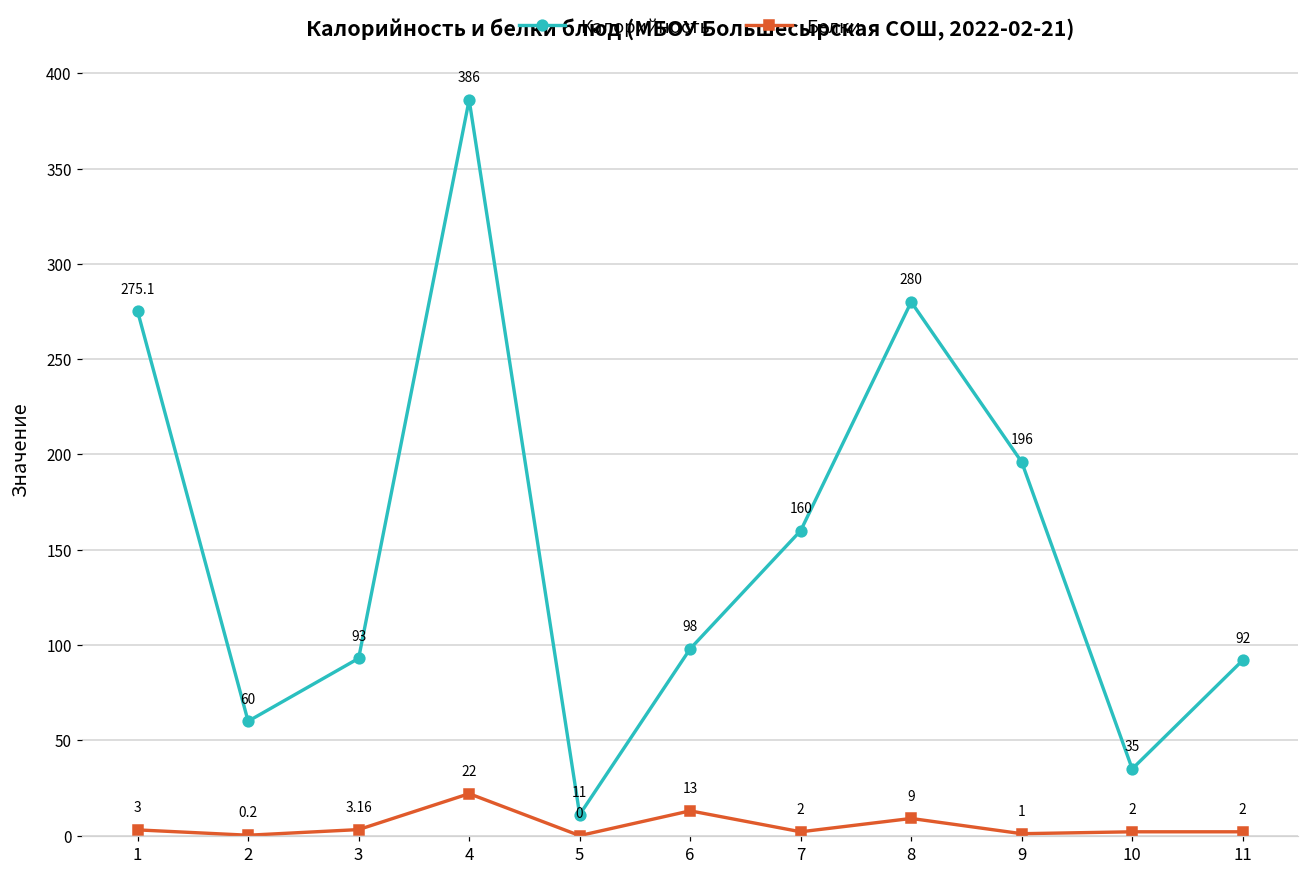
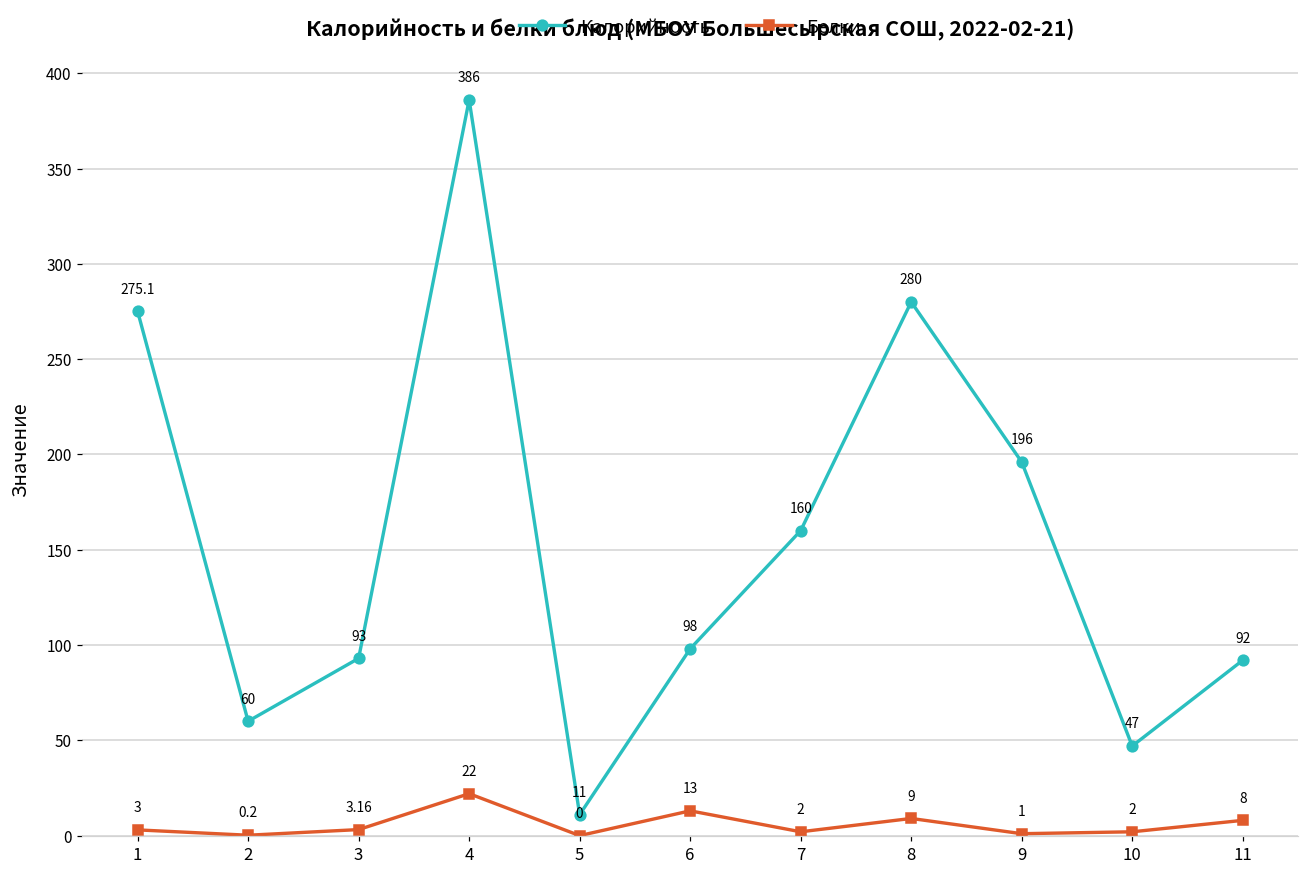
  {
    "Калорийность": {
      "1": 275.1,
      "2": 60,
      "3": 93,
      "4": 386,
      "5": 11,
      "6": 98,
      "7": 160,
      "8": 280,
      "9": 196,
-     "10": 35,
+     "10": 47,
      "11": 92
    },
    "Белки": {
      "1": 3,
      "2": 0.2,
      "3": 3.16,
      "4": 22,
      "6": 13,
      "7": 2,
      "8": 9,
      "9": 1,
      "10": 2,
-     "11": 2
+     "11": 8
    }
  }
